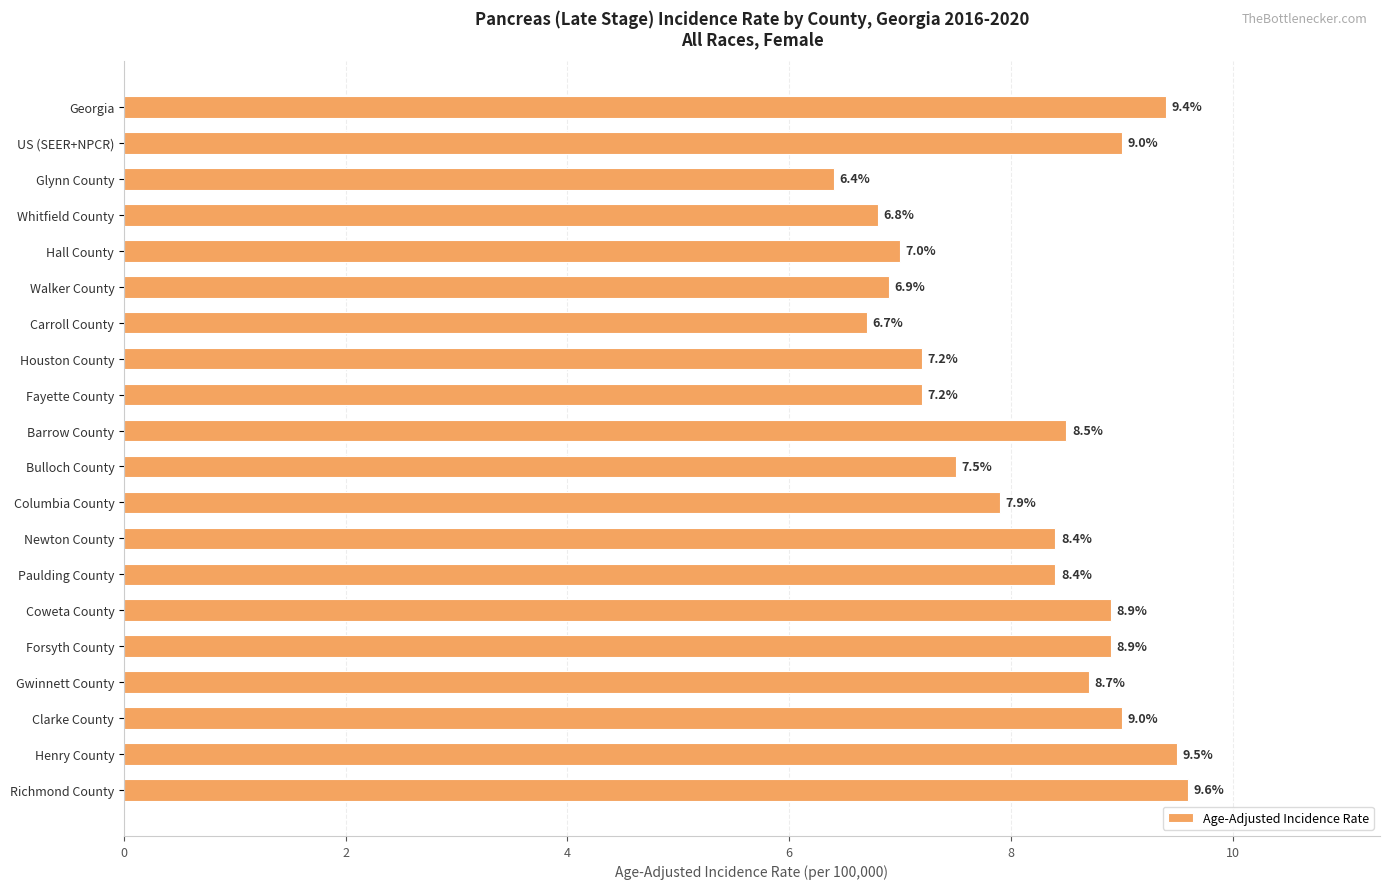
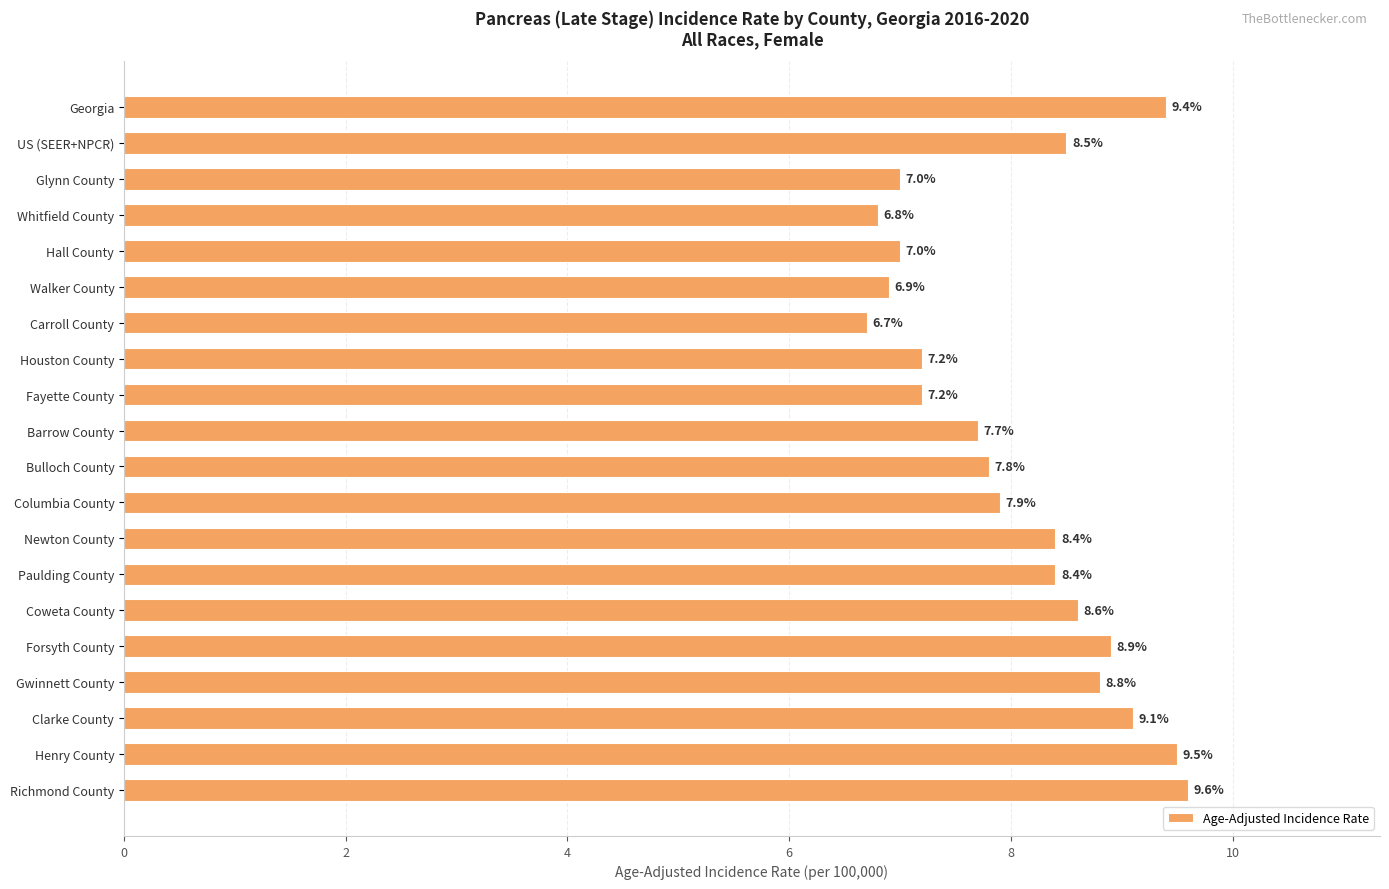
  {
    "Georgia": "9.4%",
-   "US (SEER+NPCR)": "9.0%",
-   "Glynn County": "6.4%",
+   "US (SEER+NPCR)": "8.5%",
+   "Glynn County": "7.0%",
    "Whitfield County": "6.8%",
    "Hall County": "7.0%",
    "Walker County": "6.9%",
    "Carroll County": "6.7%",
    "Houston County": "7.2%",
    "Fayette County": "7.2%",
-   "Barrow County": "8.5%",
-   "Bulloch County": "7.5%",
+   "Barrow County": "7.7%",
+   "Bulloch County": "7.8%",
    "Columbia County": "7.9%",
    "Newton County": "8.4%",
    "Paulding County": "8.4%",
-   "Coweta County": "8.9%",
+   "Coweta County": "8.6%",
    "Forsyth County": "8.9%",
-   "Gwinnett County": "8.7%",
-   "Clarke County": "9.0%",
+   "Gwinnett County": "8.8%",
+   "Clarke County": "9.1%",
    "Henry County": "9.5%",
    "Richmond County": "9.6%"
  }
